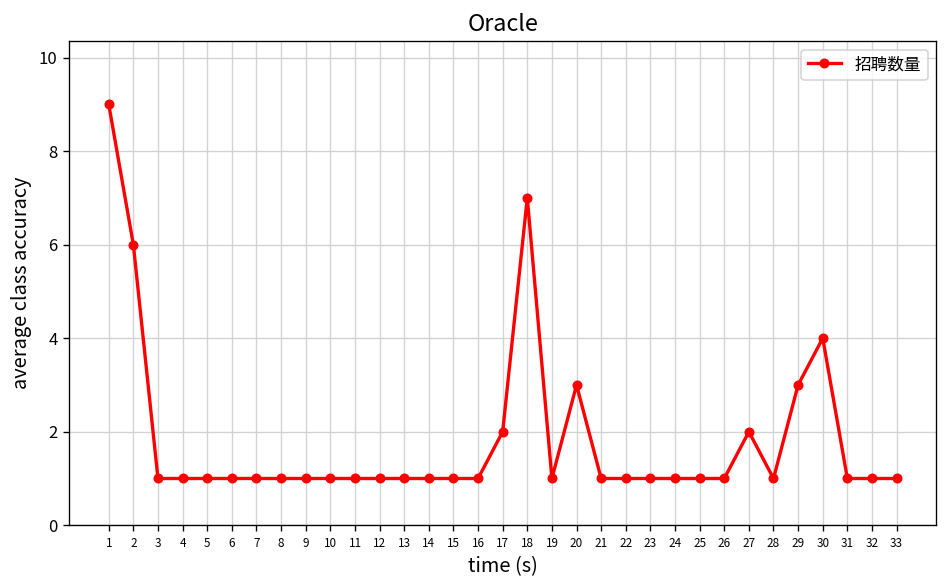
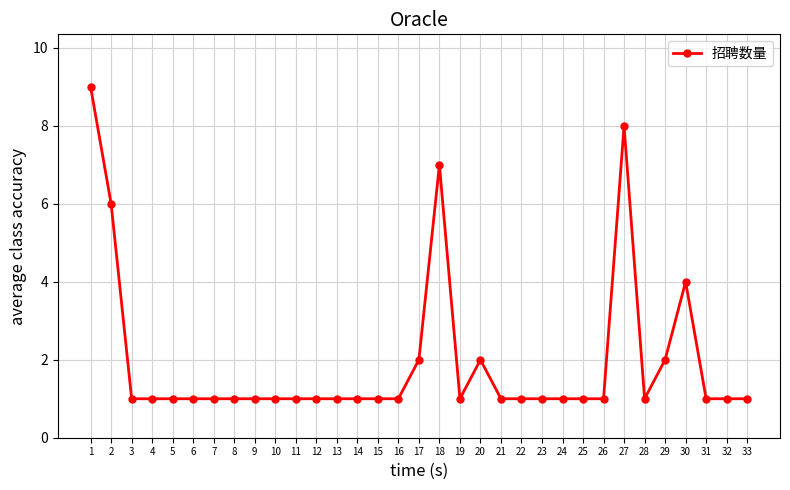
  {
    "1": 9,
    "2": 6,
    "3": 1,
    "4": 1,
    "5": 1,
    "6": 1,
    "7": 1,
    "8": 1,
    "9": 1,
    "10": 1,
    "11": 1,
    "12": 1,
    "13": 1,
    "14": 1,
    "15": 1,
    "16": 1,
    "17": 2,
    "18": 7,
    "19": 1,
-   "20": 3,
+   "20": 2,
    "21": 1,
    "22": 1,
    "23": 1,
    "24": 1,
    "25": 1,
    "26": 1,
-   "27": 2,
+   "27": 8,
    "28": 1,
-   "29": 3,
+   "29": 2,
    "30": 4,
    "31": 1,
    "32": 1,
    "33": 1
  }
